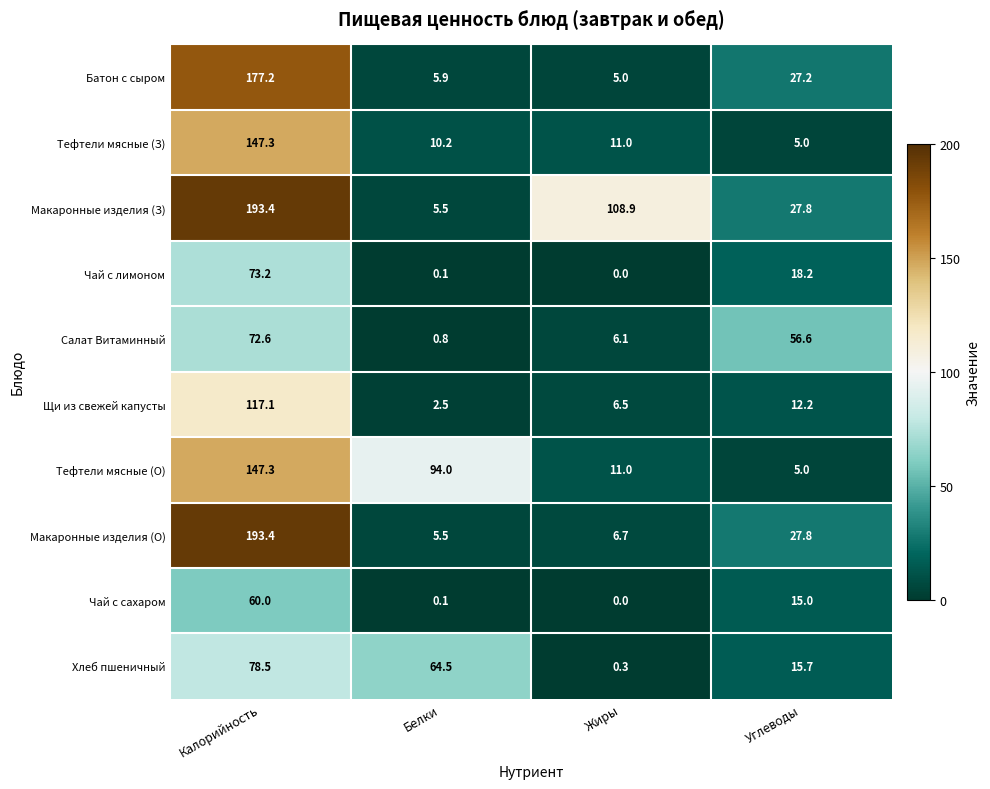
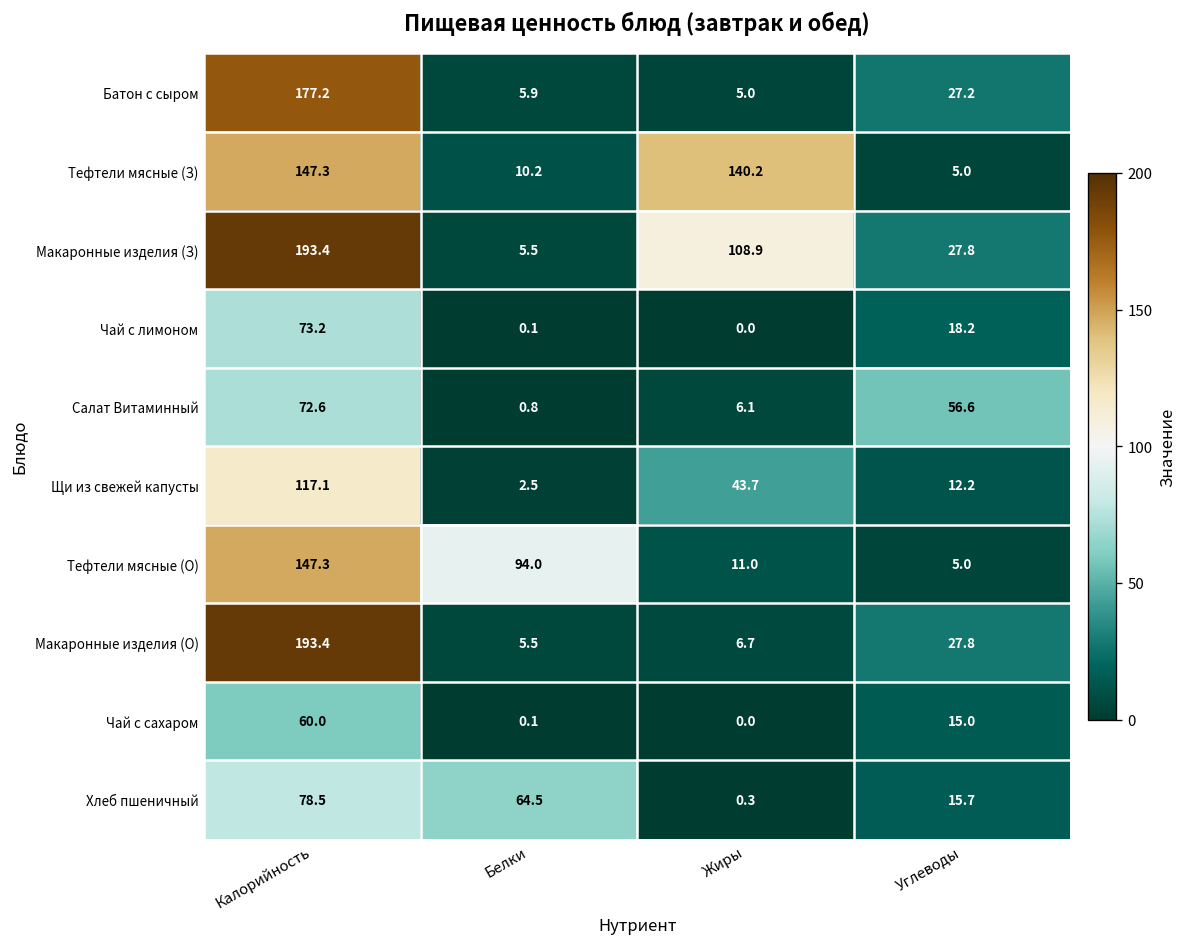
  {
    "Батон с сыром": {
      "Калорийность": 177.2,
      "Белки": 5.9,
      "Жиры": 5.0,
      "Углеводы": 27.2
    },
    "Тефтели мясные (З)": {
      "Калорийность": 147.3,
      "Белки": 10.2,
-     "Жиры": 11.0,
+     "Жиры": 140.2,
      "Углеводы": 5.0
    },
    "Макаронные изделия (З)": {
      "Калорийность": 193.4,
      "Белки": 5.5,
      "Жиры": 108.9,
      "Углеводы": 27.8
    },
    "Чай с лимоном": {
      "Калорийность": 73.2,
      "Белки": 0.1,
      "Жиры": 0.0,
      "Углеводы": 18.2
    },
    "Салат Витаминный": {
      "Калорийность": 72.6,
      "Белки": 0.8,
      "Жиры": 6.1,
      "Углеводы": 56.6
    },
    "Щи из свежей капусты": {
      "Калорийность": 117.1,
      "Белки": 2.5,
-     "Жиры": 6.5,
+     "Жиры": 43.7,
      "Углеводы": 12.2
    },
    "Тефтели мясные (О)": {
      "Калорийность": 147.3,
      "Белки": 94.0,
      "Жиры": 11.0,
      "Углеводы": 5.0
    },
    "Макаронные изделия (О)": {
      "Калорийность": 193.4,
      "Белки": 5.5,
      "Жиры": 6.7,
      "Углеводы": 27.8
    },
    "Чай с сахаром": {
      "Калорийность": 60.0,
      "Белки": 0.1,
      "Жиры": 0.0,
      "Углеводы": 15.0
    },
    "Хлеб пшеничный": {
      "Калорийность": 78.5,
      "Белки": 64.5,
      "Жиры": 0.3,
      "Углеводы": 15.7
    }
  }
